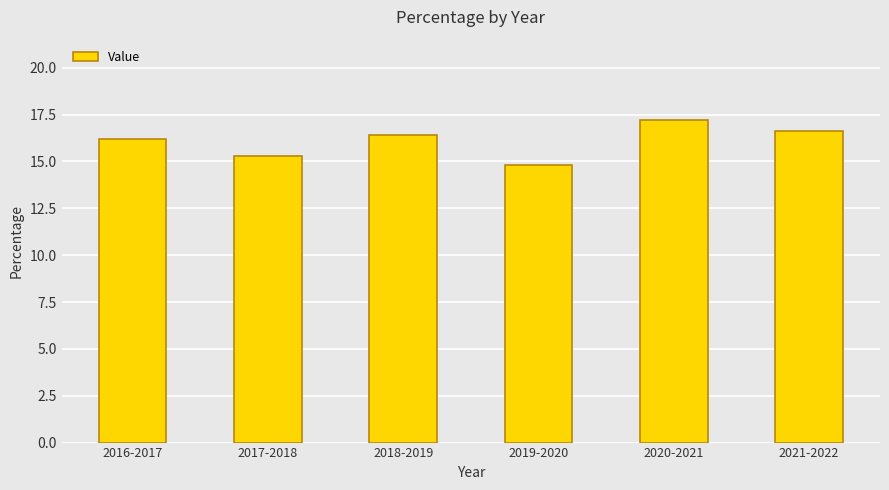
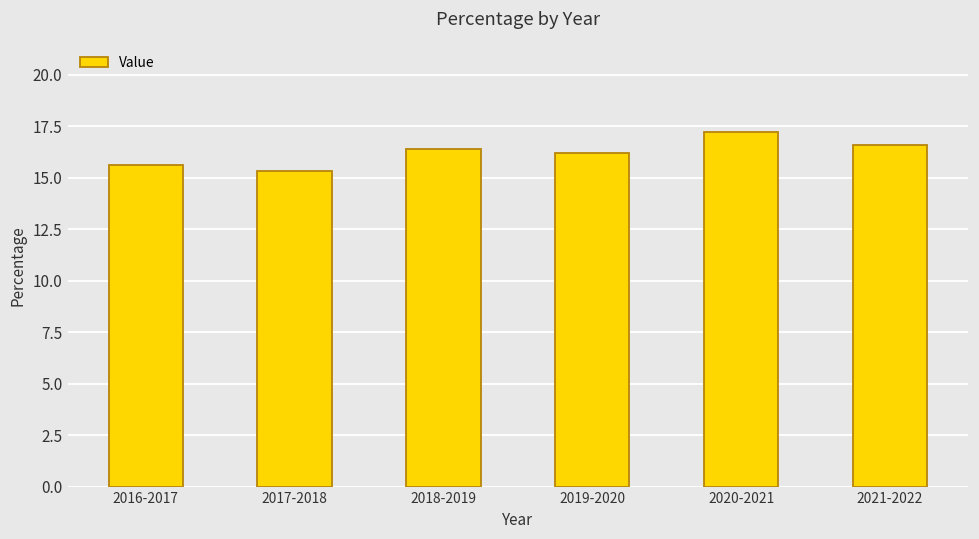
  {
-   "2016-2017": 16.2,
+   "2016-2017": 15.6,
    "2017-2018": 15.3,
    "2018-2019": 16.4,
-   "2019-2020": 14.8,
+   "2019-2020": 16.2,
    "2020-2021": 17.2,
    "2021-2022": 16.6
  }
